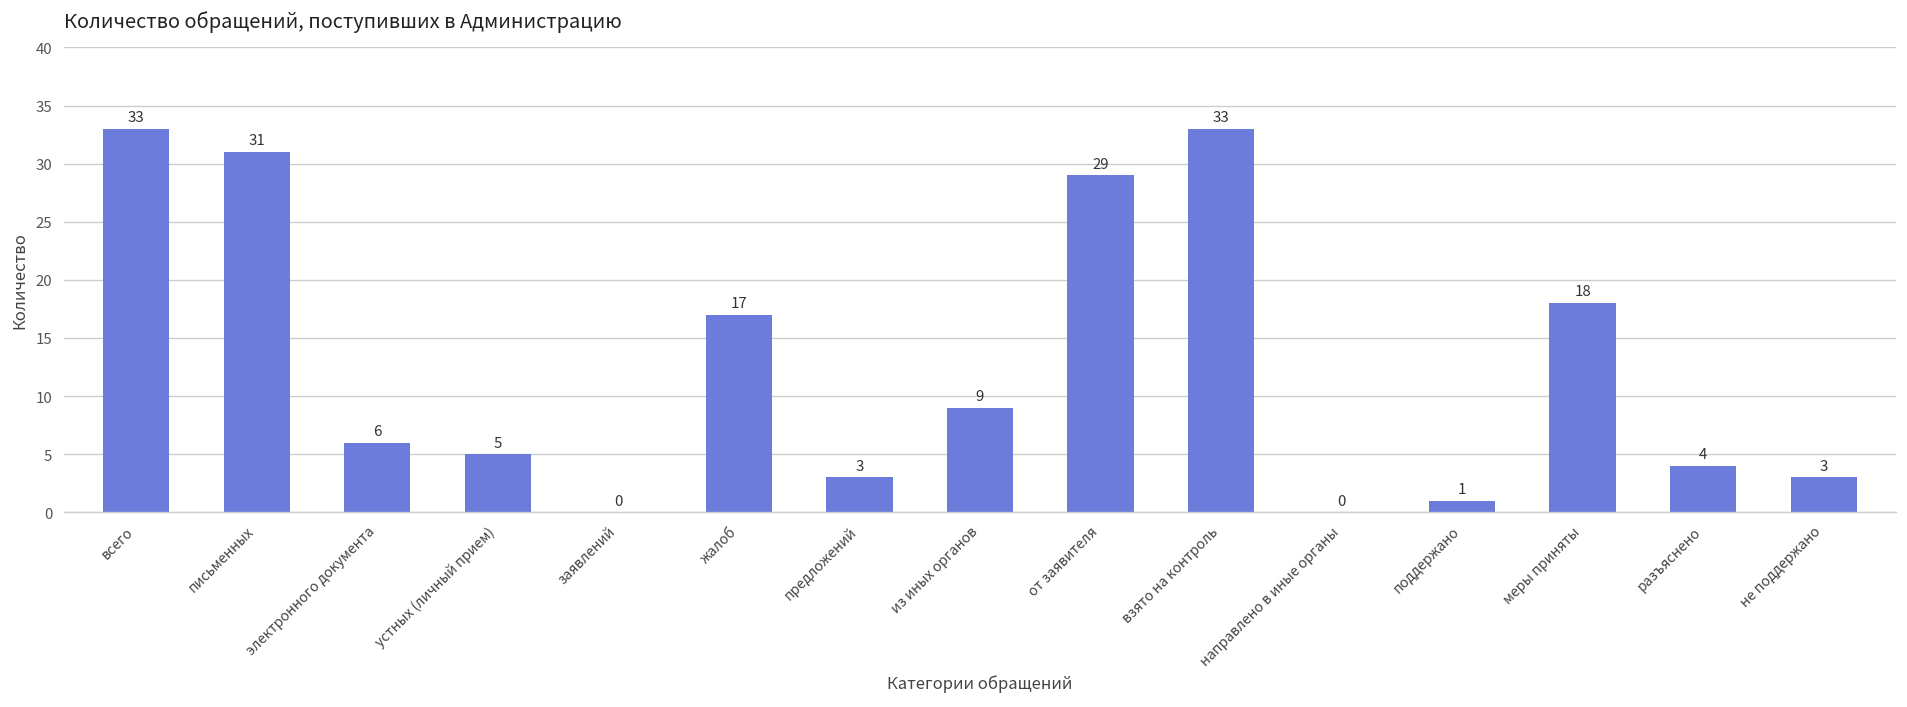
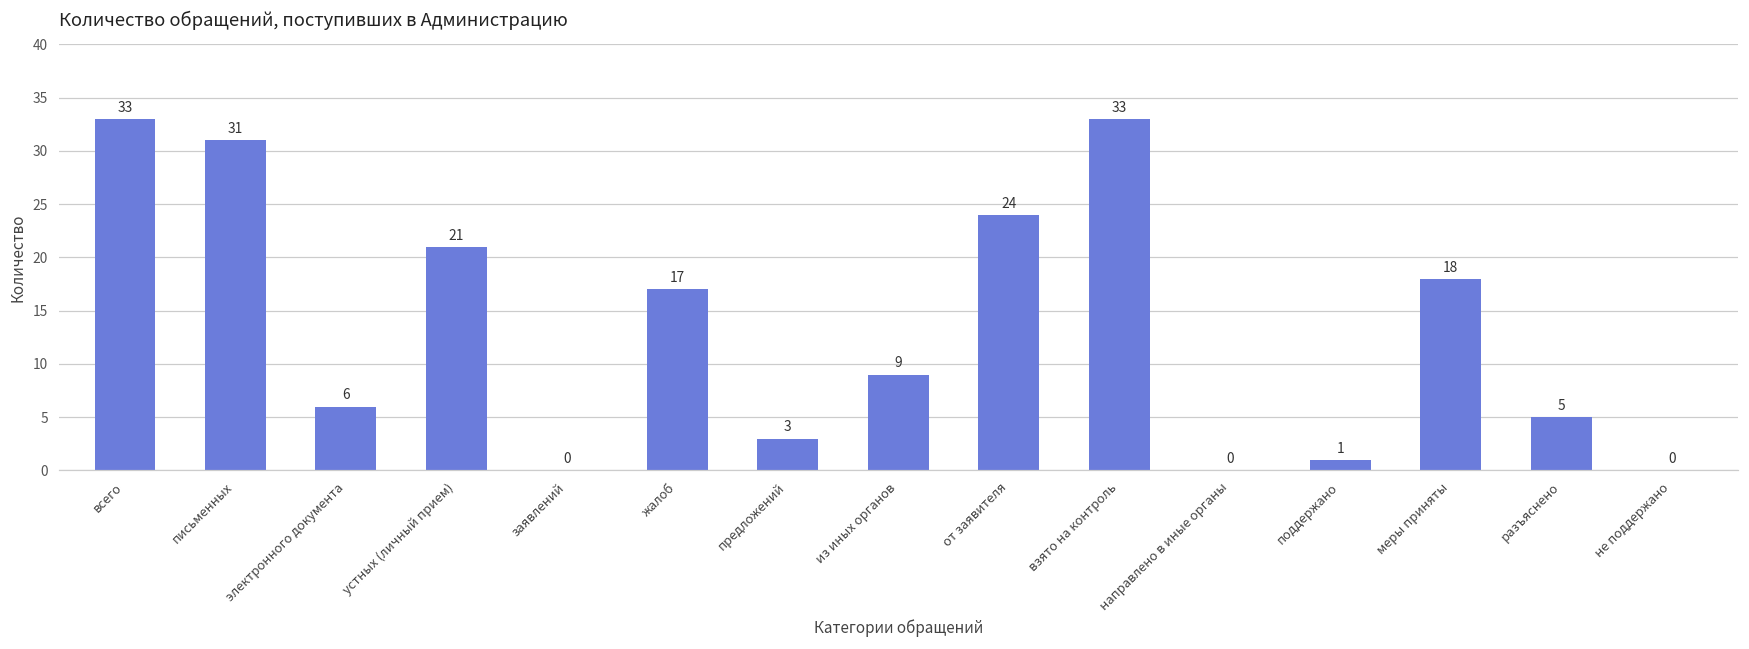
  {
    "всего": 33,
    "письменных": 31,
    "электронного документа": 6,
-   "устных (личный прием)": 5,
+   "устных (личный прием)": 21,
    "заявлений": 0,
    "жалоб": 17,
    "предложений": 3,
    "из иных органов": 9,
-   "от заявителя": 29,
+   "от заявителя": 24,
    "взято на контроль": 33,
    "направлено в иные органы": 0,
    "поддержано": 1,
    "меры приняты": 18,
-   "разъяснено": 4,
-   "не поддержано": 3
+   "разъяснено": 5,
+   "не поддержано": 0
  }
